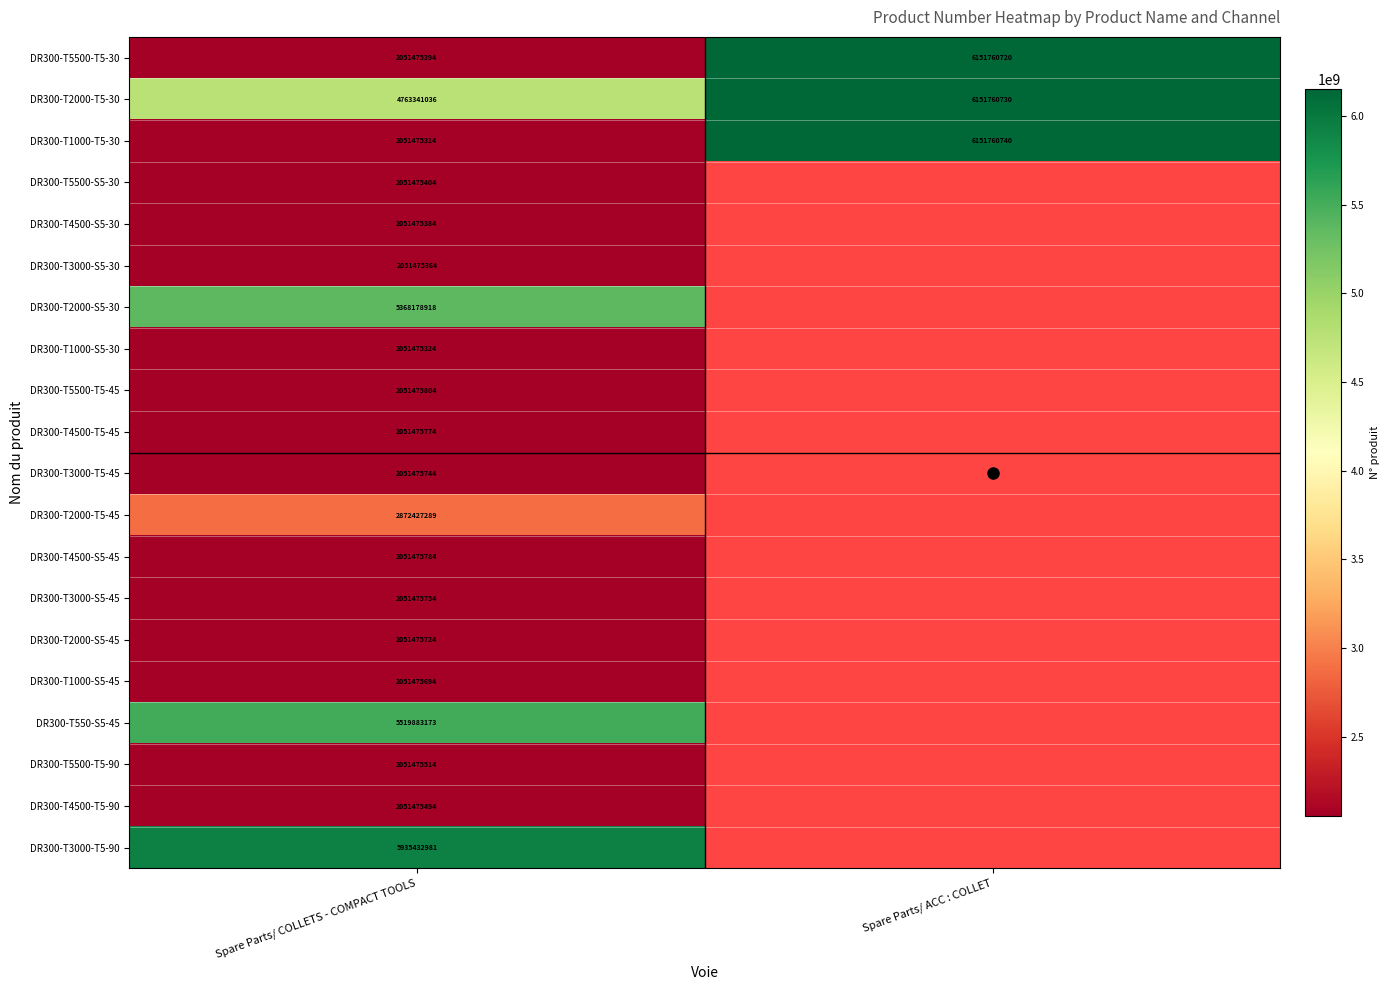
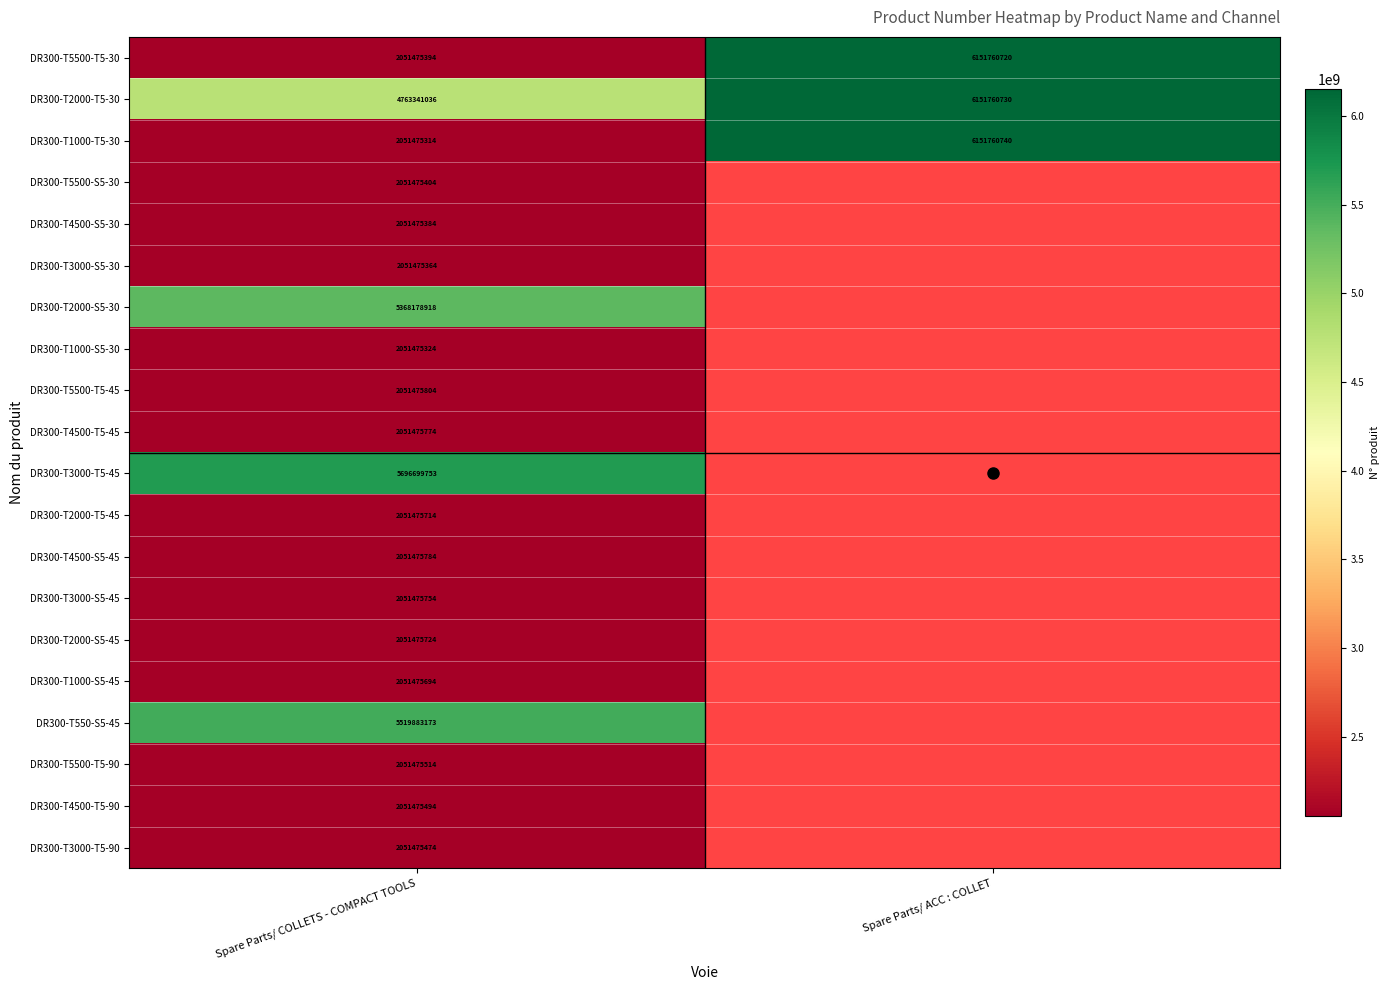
  {
    "DR300-T5500-T5-30": {
      "Spare Parts/ COLLETS - COMPACT TOOLS": 2051475394,
      "Spare Parts/ ACC : COLLET": 6151760720
    },
    "DR300-T2000-T5-30": {
      "Spare Parts/ COLLETS - COMPACT TOOLS": 4763341036,
      "Spare Parts/ ACC : COLLET": 6151760730
    },
    "DR300-T1000-T5-30": {
      "Spare Parts/ COLLETS - COMPACT TOOLS": 2051475314,
      "Spare Parts/ ACC : COLLET": 6151760740
    },
    "DR300-T5500-S5-30": {
      "Spare Parts/ COLLETS - COMPACT TOOLS": 2051475404
    },
    "DR300-T4500-S5-30": {
      "Spare Parts/ COLLETS - COMPACT TOOLS": 2051475384
    },
    "DR300-T3000-S5-30": {
      "Spare Parts/ COLLETS - COMPACT TOOLS": 2051475364
    },
    "DR300-T2000-S5-30": {
      "Spare Parts/ COLLETS - COMPACT TOOLS": 5368178918
    },
    "DR300-T1000-S5-30": {
      "Spare Parts/ COLLETS - COMPACT TOOLS": 2051475324
    },
    "DR300-T5500-T5-45": {
      "Spare Parts/ COLLETS - COMPACT TOOLS": 2051475804
    },
    "DR300-T4500-T5-45": {
      "Spare Parts/ COLLETS - COMPACT TOOLS": 2051475774
    },
    "DR300-T3000-T5-45": {
-     "Spare Parts/ COLLETS - COMPACT TOOLS": 2051475744
+     "Spare Parts/ COLLETS - COMPACT TOOLS": 5696699753
    },
    "DR300-T2000-T5-45": {
-     "Spare Parts/ COLLETS - COMPACT TOOLS": 2872427289
+     "Spare Parts/ COLLETS - COMPACT TOOLS": 2051475714
    },
    "DR300-T4500-S5-45": {
      "Spare Parts/ COLLETS - COMPACT TOOLS": 2051475784
    },
    "DR300-T3000-S5-45": {
      "Spare Parts/ COLLETS - COMPACT TOOLS": 2051475754
    },
    "DR300-T2000-S5-45": {
      "Spare Parts/ COLLETS - COMPACT TOOLS": 2051475724
    },
    "DR300-T1000-S5-45": {
      "Spare Parts/ COLLETS - COMPACT TOOLS": 2051475694
    },
    "DR300-T550-S5-45": {
      "Spare Parts/ COLLETS - COMPACT TOOLS": 5519883173
    },
    "DR300-T5500-T5-90": {
      "Spare Parts/ COLLETS - COMPACT TOOLS": 2051475514
    },
    "DR300-T4500-T5-90": {
      "Spare Parts/ COLLETS - COMPACT TOOLS": 2051475494
    },
    "DR300-T3000-T5-90": {
-     "Spare Parts/ COLLETS - COMPACT TOOLS": 5935432981
+     "Spare Parts/ COLLETS - COMPACT TOOLS": 2051475474
    }
  }
